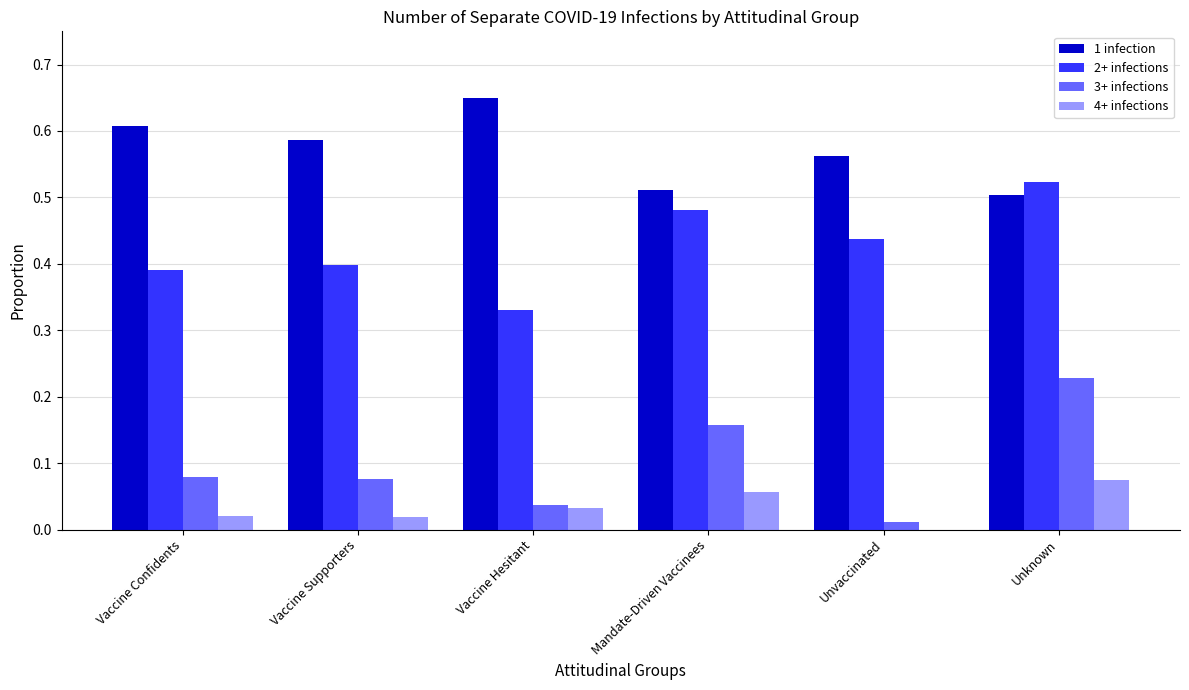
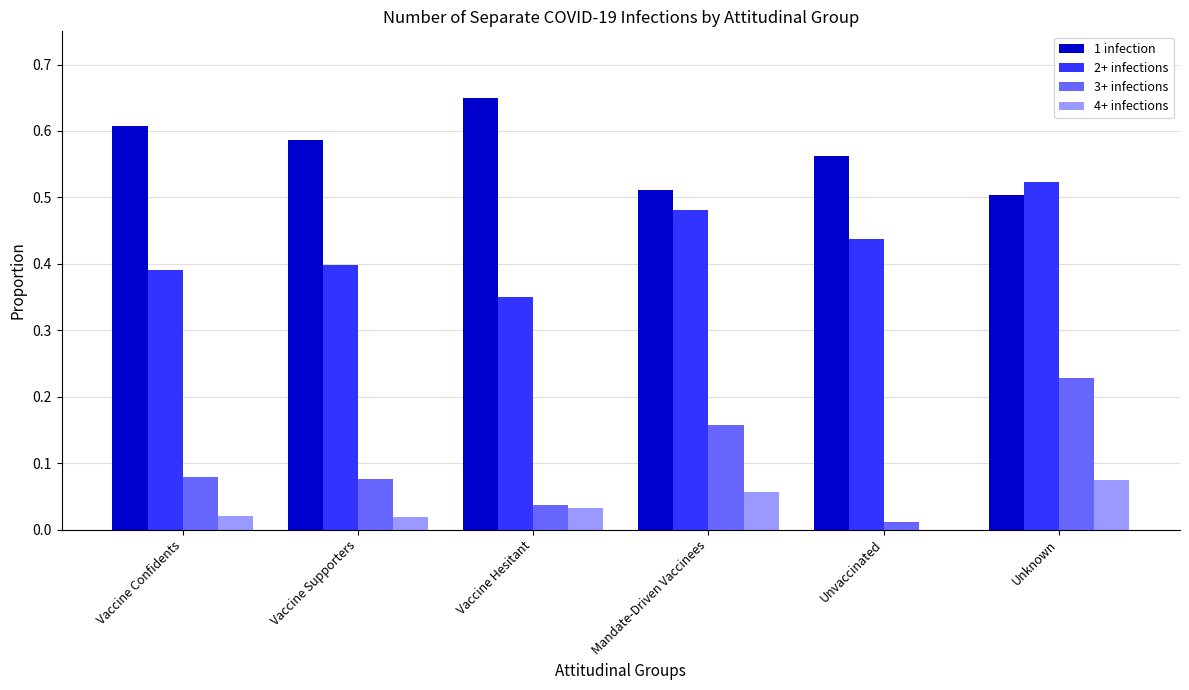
  {
    "1 infection": {
      "Vaccine Confidents": 0.61,
      "Vaccine Supporters": 0.59,
      "Vaccine Hesitant": 0.65,
      "Mandate-Driven Vaccinees": 0.51,
      "Unvaccinated": 0.56,
      "Unknown": 0.50
    },
    "2+ infections": {
      "Vaccine Confidents": 0.39,
      "Vaccine Supporters": 0.40,
-     "Vaccine Hesitant": 0.33,
+     "Vaccine Hesitant": 0.35,
      "Mandate-Driven Vaccinees": 0.48,
      "Unvaccinated": 0.44,
      "Unknown": 0.52
    },
    "3+ infections": {
      "Vaccine Confidents": 0.08,
      "Vaccine Supporters": 0.08,
      "Vaccine Hesitant": 0.04,
      "Mandate-Driven Vaccinees": 0.16,
      "Unvaccinated": 0.01,
      "Unknown": 0.23
    },
    "4+ infections": {
      "Vaccine Confidents": 0.02,
      "Vaccine Supporters": 0.02,
      "Vaccine Hesitant": 0.03,
      "Mandate-Driven Vaccinees": 0.06,
      "Unvaccinated": 0.00,
      "Unknown": 0.07
    }
  }
